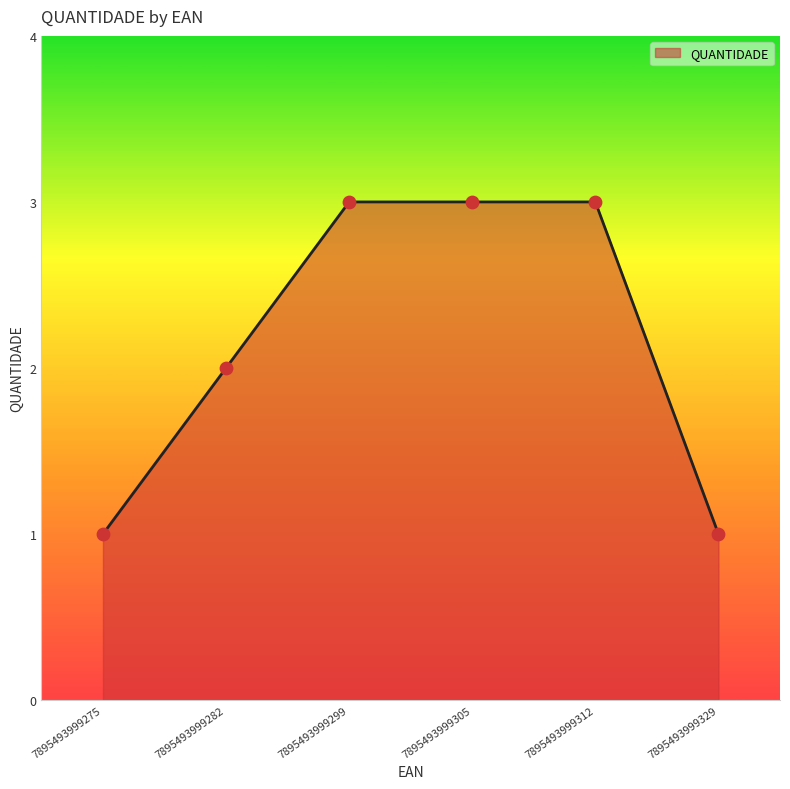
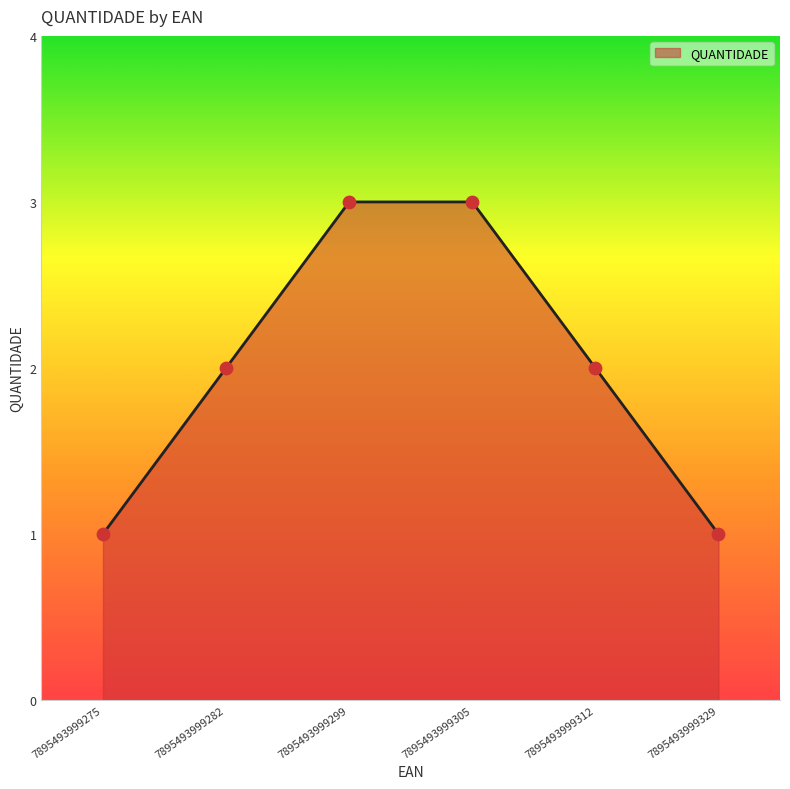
  {
    "7895493999275": 1,
    "7895493999282": 2,
    "7895493999299": 3,
    "7895493999305": 3,
-   "7895493999312": 3,
+   "7895493999312": 2,
    "7895493999329": 1
  }
